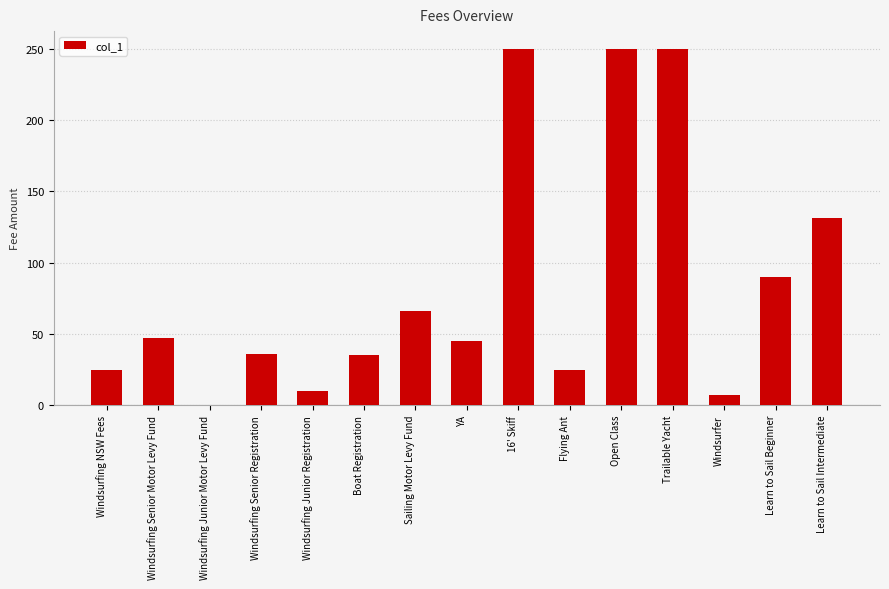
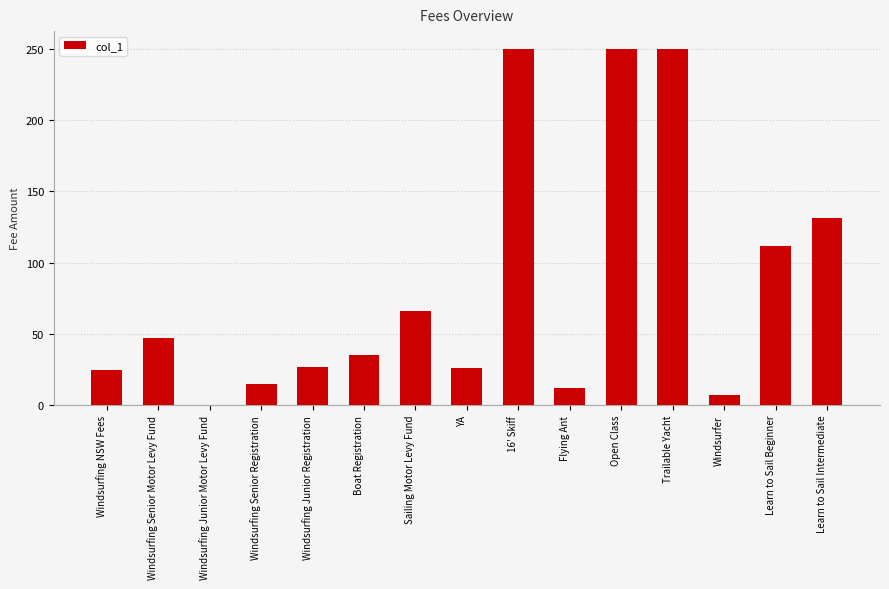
  {
    "Windsurfing NSW Fees": 25,
    "Windsurfing Senior Motor Levy Fund": 47,
    "Windsurfing Junior Motor Levy Fund": 0,
-   "Windsurfing Senior Registration": 36,
-   "Windsurfing Junior Registration": 10,
+   "Windsurfing Senior Registration": 15,
+   "Windsurfing Junior Registration": 27,
    "Boat Registration": 35,
    "Sailing Motor Levy Fund": 66,
-   "YA": 45,
+   "YA": 26,
    "16' Skiff": 250,
-   "Flying Ant": 25,
+   "Flying Ant": 12,
    "Open Class": 250,
    "Trailable Yacht": 250,
    "Windsurfer": 7,
-   "Learn to Sail Beginner": 90,
+   "Learn to Sail Beginner": 112,
    "Learn to Sail Intermediate": 131
  }
